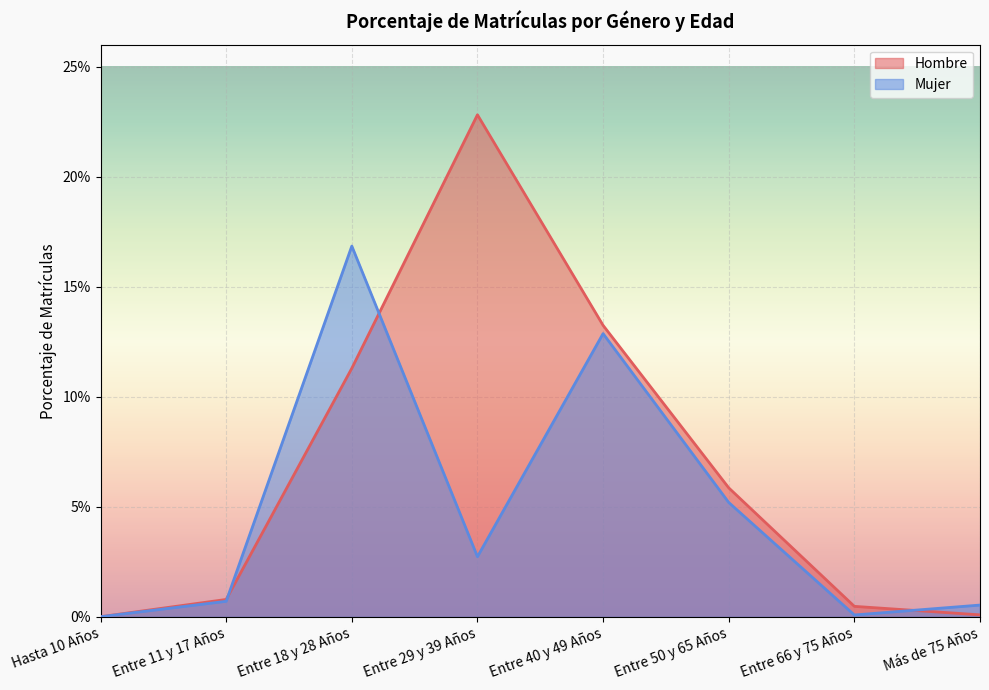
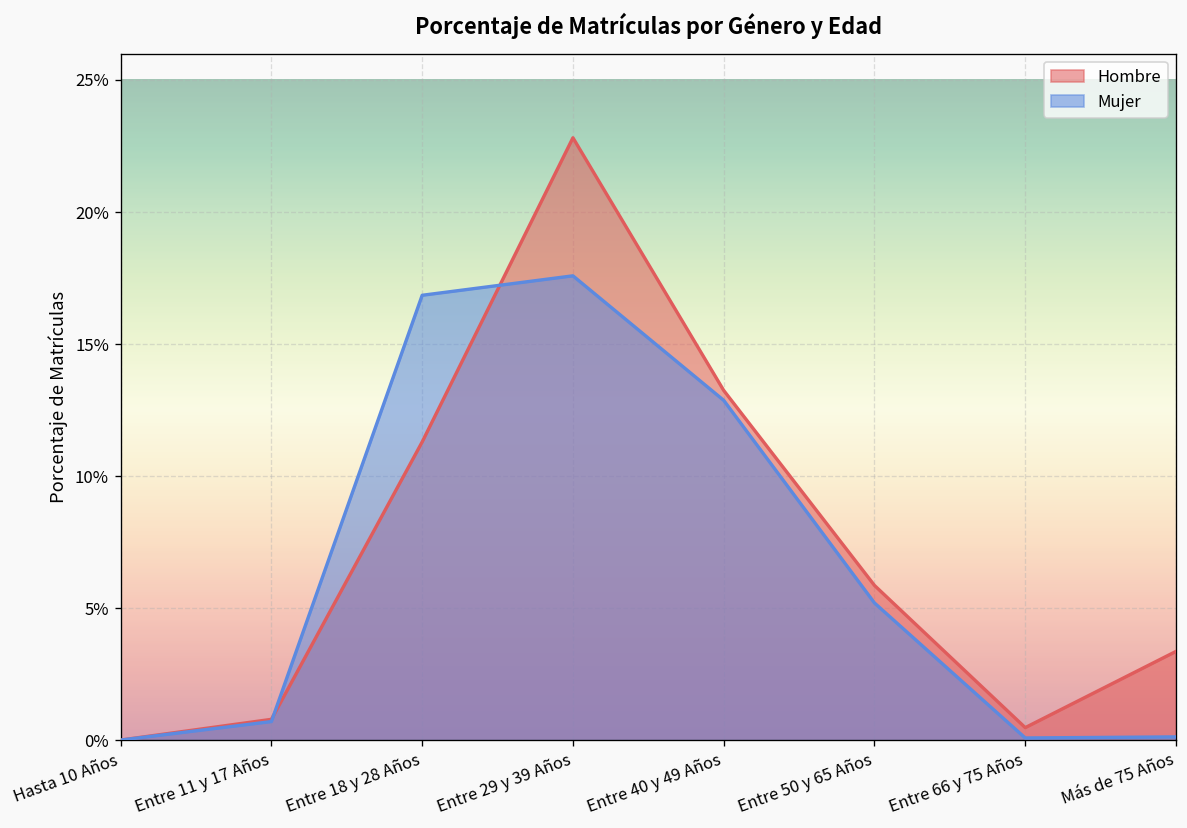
  {
    "Hombre": {
      "Entre 18 y 28 Años": "11.3%",
      "Entre 29 y 39 Años": "22.8%",
      "Entre 40 y 49 Años": "13.2%",
      "Entre 50 y 65 Años": "5.9%",
      "Entre 66 y 75 Años": "0.5%",
-     "Más de 75 Años": "0.1%"
+     "Más de 75 Años": "3.4%"
    },
    "Mujer": {
      "Entre 18 y 28 Años": "16.8%",
-     "Entre 29 y 39 Años": "2.7%",
+     "Entre 29 y 39 Años": "17.6%",
      "Entre 40 y 49 Años": "12.9%",
      "Entre 50 y 65 Años": "5.2%",
      "Entre 66 y 75 Años": "0.1%",
-     "Más de 75 Años": "0.5%"
+     "Más de 75 Años": "0.1%"
    }
  }
